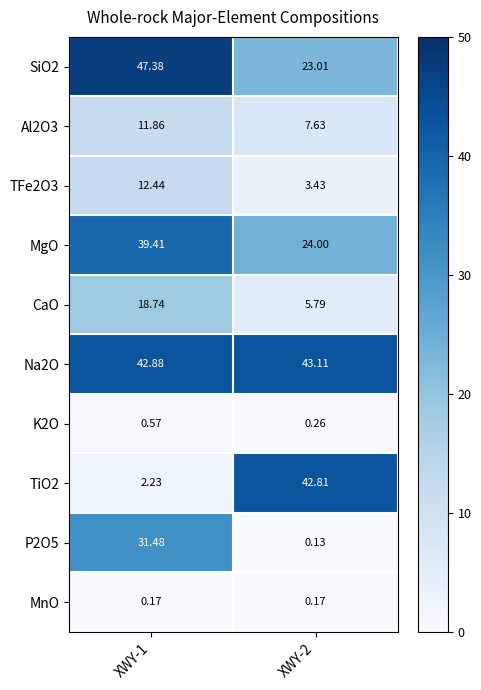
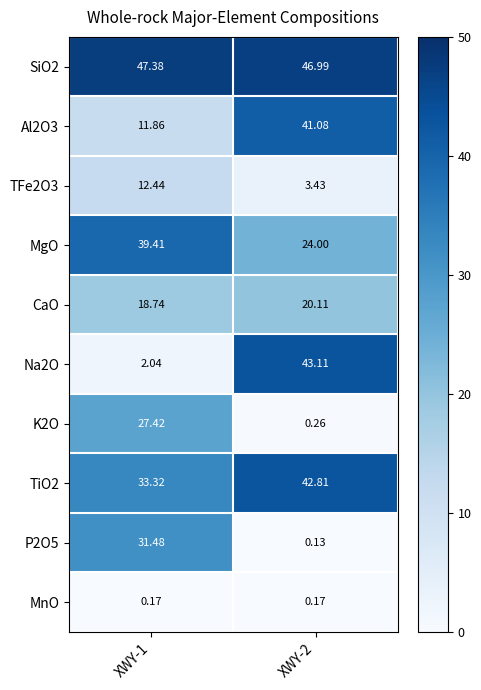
  {
    "SiO2": {
      "XWY-1": 47.38,
-     "XWY-2": 23.01
+     "XWY-2": 46.99
    },
    "Al2O3": {
      "XWY-1": 11.86,
-     "XWY-2": 7.63
+     "XWY-2": 41.08
    },
    "TFe2O3": {
      "XWY-1": 12.44,
      "XWY-2": 3.43
    },
    "MgO": {
      "XWY-1": 39.41,
      "XWY-2": 24.00
    },
    "CaO": {
      "XWY-1": 18.74,
-     "XWY-2": 5.79
+     "XWY-2": 20.11
    },
    "Na2O": {
-     "XWY-1": 42.88,
+     "XWY-1": 2.04,
      "XWY-2": 43.11
    },
    "K2O": {
-     "XWY-1": 0.57,
+     "XWY-1": 27.42,
      "XWY-2": 0.26
    },
    "TiO2": {
-     "XWY-1": 2.23,
+     "XWY-1": 33.32,
      "XWY-2": 42.81
    },
    "P2O5": {
      "XWY-1": 31.48,
      "XWY-2": 0.13
    },
    "MnO": {
      "XWY-1": 0.17,
      "XWY-2": 0.17
    }
  }
